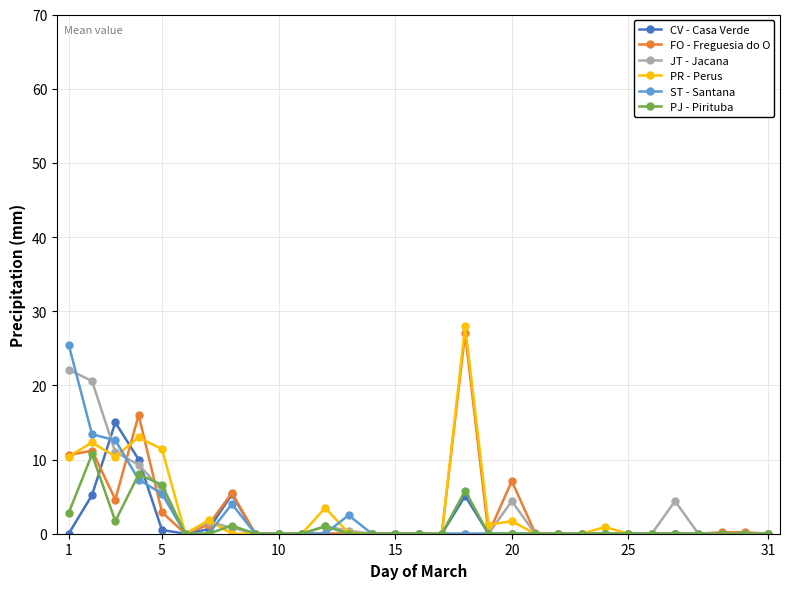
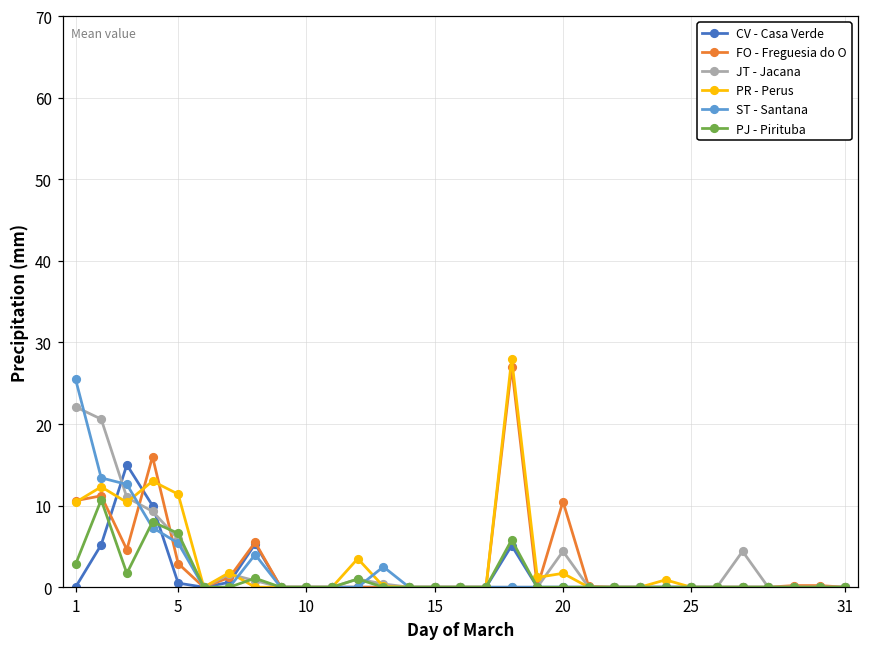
  {
    "FO - Freguesia do O": {
      "5": 3,
-     "20": 7
+     "20": 11
    },
    "JT - Jacana": {
      "1": 22,
      "5": 6,
      "20": 4
    },
    "PR - Perus": {
      "5": 11,
      "20": 2
    },
    "PJ - Pirituba": {
      "1": 3,
      "5": 7
    }
  }
